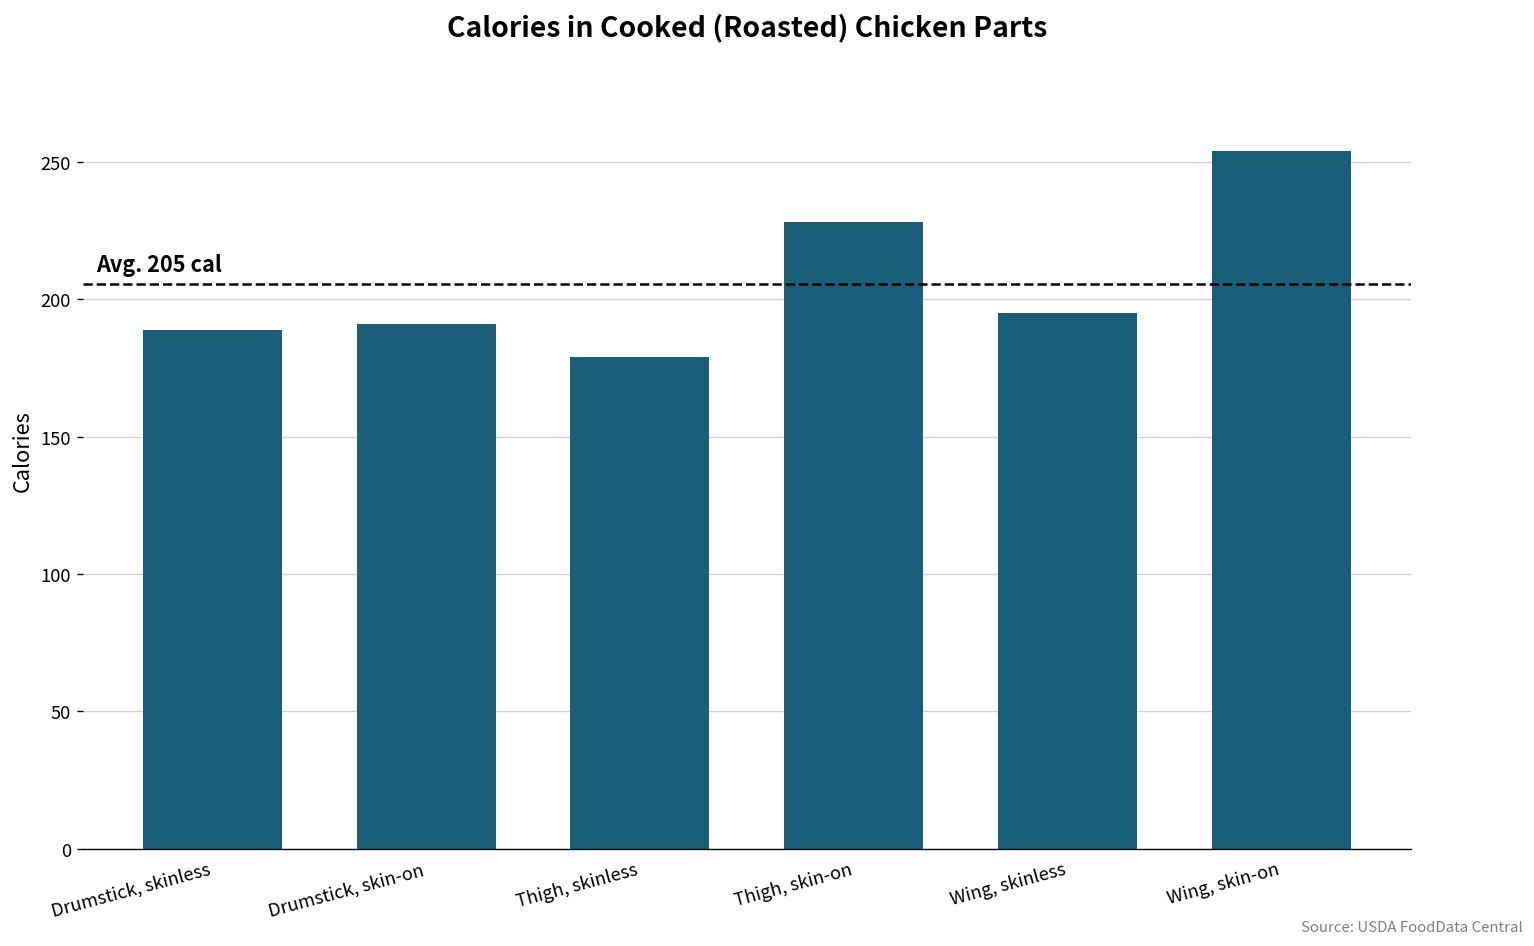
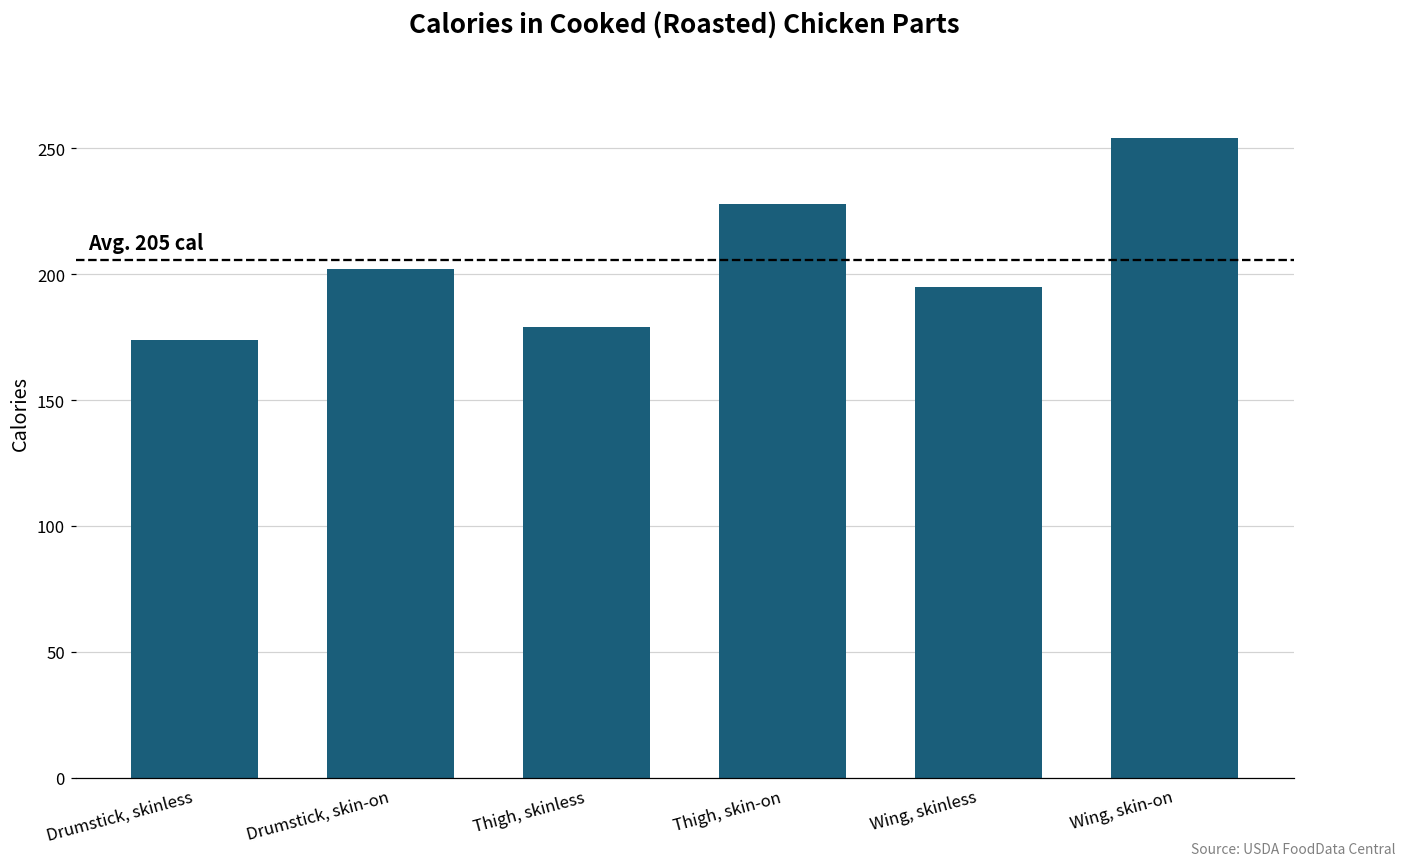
  {
-   "Drumstick, skinless": 189,
-   "Drumstick, skin-on": 191,
+   "Drumstick, skinless": 174,
+   "Drumstick, skin-on": 202,
    "Thigh, skinless": 179,
    "Thigh, skin-on": 228,
    "Wing, skinless": 195,
    "Wing, skin-on": 254
  }
